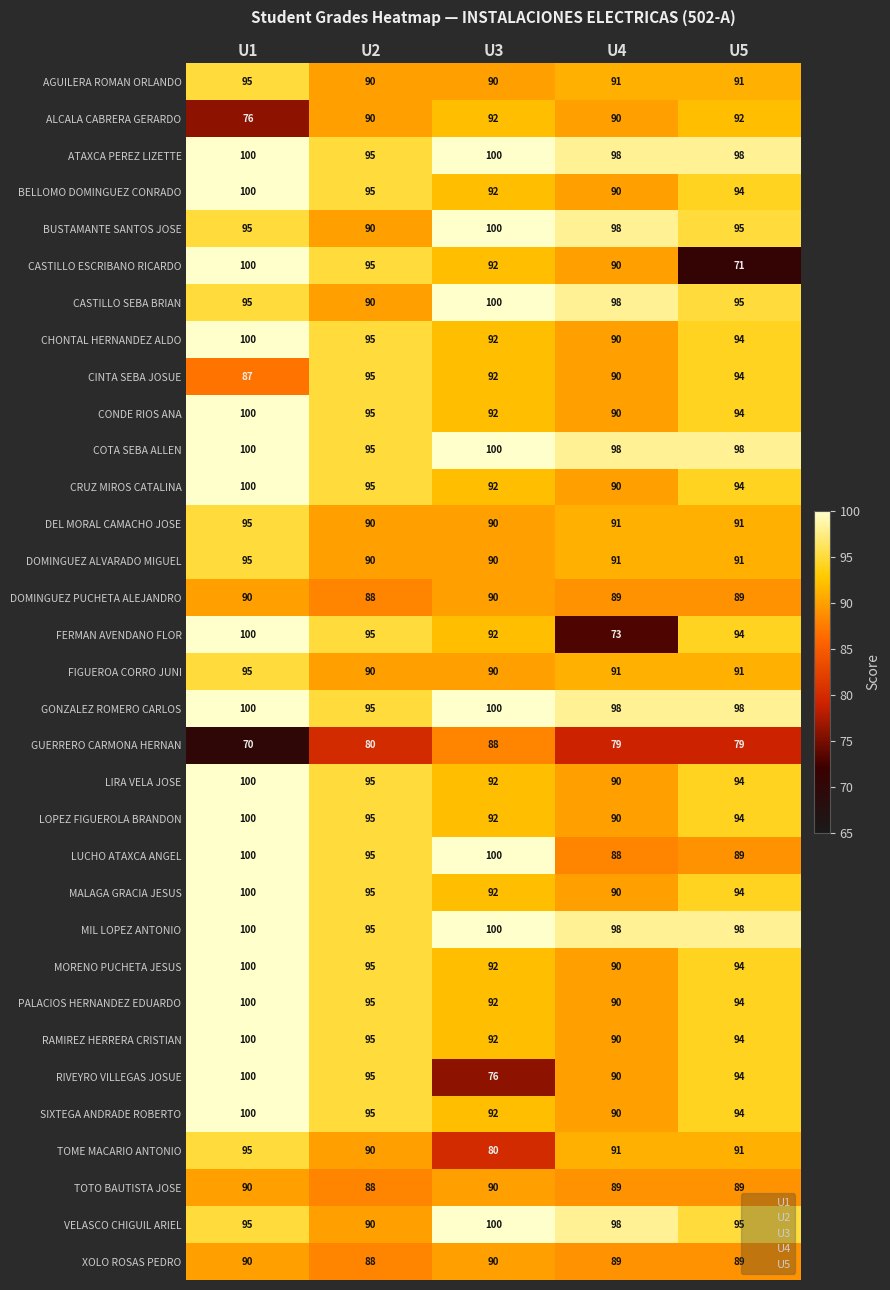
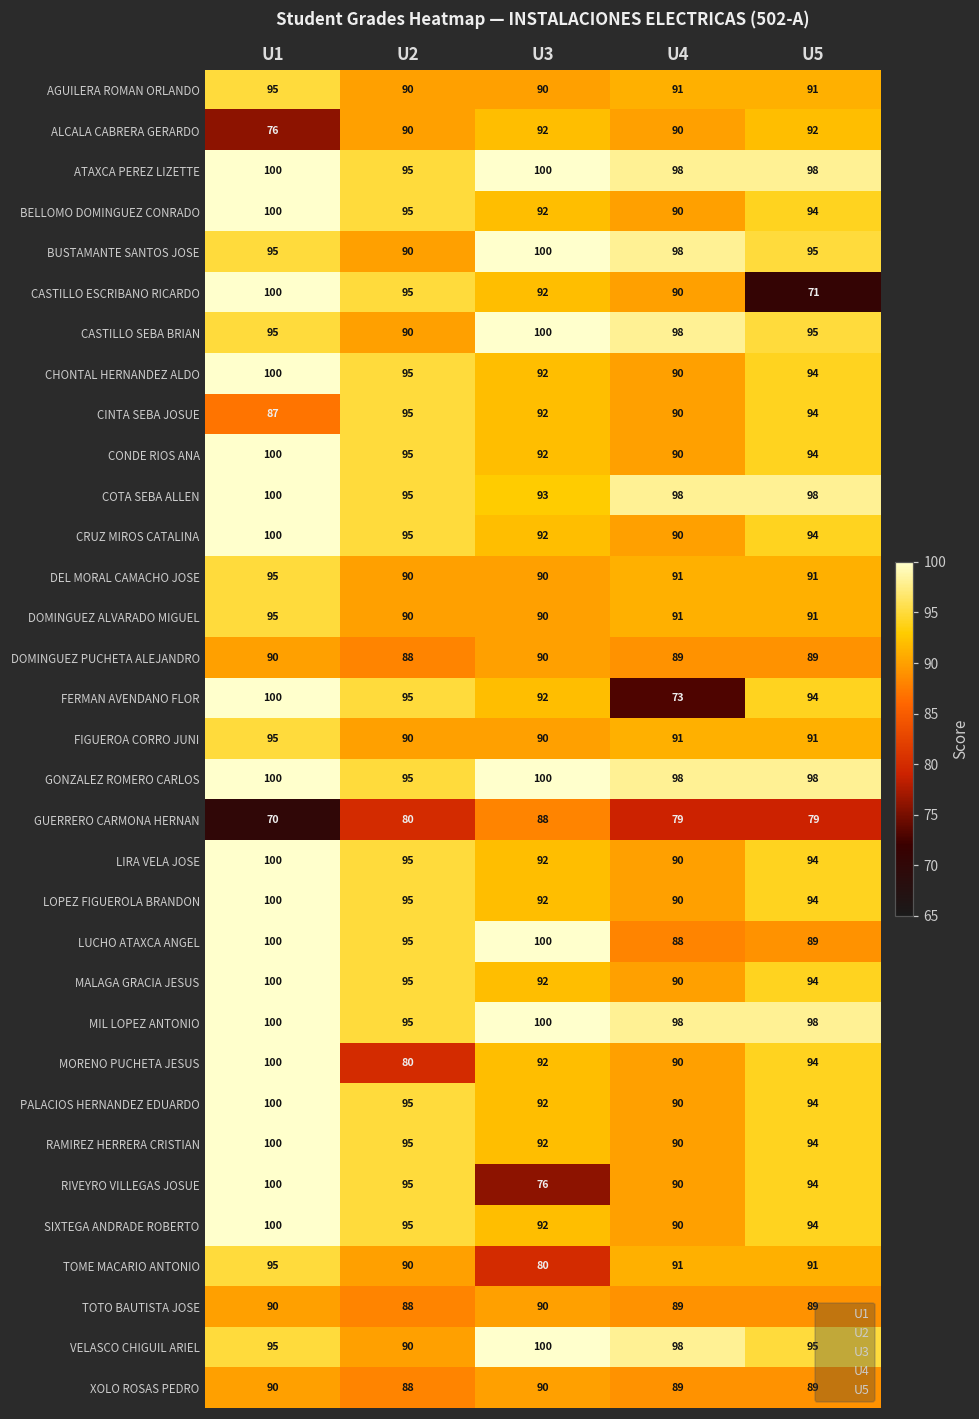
  {
    "AGUILERA ROMAN ORLANDO": {
      "U1": 95,
      "U2": 90,
      "U3": 90,
      "U4": 91,
      "U5": 91
    },
    "ALCALA CABRERA GERARDO": {
      "U1": 76,
      "U2": 90,
      "U3": 92,
      "U4": 90,
      "U5": 92
    },
    "ATAXCA PEREZ LIZETTE": {
      "U1": 100,
      "U2": 95,
      "U3": 100,
      "U4": 98,
      "U5": 98
    },
    "BELLOMO DOMINGUEZ CONRADO": {
      "U1": 100,
      "U2": 95,
      "U3": 92,
      "U4": 90,
      "U5": 94
    },
    "BUSTAMANTE SANTOS JOSE": {
      "U1": 95,
      "U2": 90,
      "U3": 100,
      "U4": 98,
      "U5": 95
    },
    "CASTILLO ESCRIBANO RICARDO": {
      "U1": 100,
      "U2": 95,
      "U3": 92,
      "U4": 90,
      "U5": 71
    },
    "CASTILLO SEBA BRIAN": {
      "U1": 95,
      "U2": 90,
      "U3": 100,
      "U4": 98,
      "U5": 95
    },
    "CHONTAL HERNANDEZ ALDO": {
      "U1": 100,
      "U2": 95,
      "U3": 92,
      "U4": 90,
      "U5": 94
    },
    "CINTA SEBA JOSUE": {
      "U1": 87,
      "U2": 95,
      "U3": 92,
      "U4": 90,
      "U5": 94
    },
    "CONDE RIOS ANA": {
      "U1": 100,
      "U2": 95,
      "U3": 92,
      "U4": 90,
      "U5": 94
    },
    "COTA SEBA ALLEN": {
      "U1": 100,
      "U2": 95,
-     "U3": 100,
+     "U3": 93,
      "U4": 98,
      "U5": 98
    },
    "CRUZ MIROS CATALINA": {
      "U1": 100,
      "U2": 95,
      "U3": 92,
      "U4": 90,
      "U5": 94
    },
    "DEL MORAL CAMACHO JOSE": {
      "U1": 95,
      "U2": 90,
      "U3": 90,
      "U4": 91,
      "U5": 91
    },
    "DOMINGUEZ ALVARADO MIGUEL": {
      "U1": 95,
      "U2": 90,
      "U3": 90,
      "U4": 91,
      "U5": 91
    },
    "DOMINGUEZ PUCHETA ALEJANDRO": {
      "U1": 90,
      "U2": 88,
      "U3": 90,
      "U4": 89,
      "U5": 89
    },
    "FERMAN AVENDANO FLOR": {
      "U1": 100,
      "U2": 95,
      "U3": 92,
      "U4": 73,
      "U5": 94
    },
    "FIGUEROA CORRO JUNI": {
      "U1": 95,
      "U2": 90,
      "U3": 90,
      "U4": 91,
      "U5": 91
    },
    "GONZALEZ ROMERO CARLOS": {
      "U1": 100,
      "U2": 95,
      "U3": 100,
      "U4": 98,
      "U5": 98
    },
    "GUERRERO CARMONA HERNAN": {
      "U1": 70,
      "U2": 80,
      "U3": 88,
      "U4": 79,
      "U5": 79
    },
    "LIRA VELA JOSE": {
      "U1": 100,
      "U2": 95,
      "U3": 92,
      "U4": 90,
      "U5": 94
    },
    "LOPEZ FIGUEROLA BRANDON": {
      "U1": 100,
      "U2": 95,
      "U3": 92,
      "U4": 90,
      "U5": 94
    },
    "LUCHO ATAXCA ANGEL": {
      "U1": 100,
      "U2": 95,
      "U3": 100,
      "U4": 88,
      "U5": 89
    },
    "MALAGA GRACIA JESUS": {
      "U1": 100,
      "U2": 95,
      "U3": 92,
      "U4": 90,
      "U5": 94
    },
    "MIL LOPEZ ANTONIO": {
      "U1": 100,
      "U2": 95,
      "U3": 100,
      "U4": 98,
      "U5": 98
    },
    "MORENO PUCHETA JESUS": {
      "U1": 100,
-     "U2": 95,
+     "U2": 80,
      "U3": 92,
      "U4": 90,
      "U5": 94
    },
    "PALACIOS HERNANDEZ EDUARDO": {
      "U1": 100,
      "U2": 95,
      "U3": 92,
      "U4": 90,
      "U5": 94
    },
    "RAMIREZ HERRERA CRISTIAN": {
      "U1": 100,
      "U2": 95,
      "U3": 92,
      "U4": 90,
      "U5": 94
    },
    "RIVEYRO VILLEGAS JOSUE": {
      "U1": 100,
      "U2": 95,
      "U3": 76,
      "U4": 90,
      "U5": 94
    },
    "SIXTEGA ANDRADE ROBERTO": {
      "U1": 100,
      "U2": 95,
      "U3": 92,
      "U4": 90,
      "U5": 94
    },
    "TOME MACARIO ANTONIO": {
      "U1": 95,
      "U2": 90,
      "U3": 80,
      "U4": 91,
      "U5": 91
    },
    "TOTO BAUTISTA JOSE": {
      "U1": 90,
      "U2": 88,
      "U3": 90,
      "U4": 89,
      "U5": 89
    },
    "VELASCO CHIGUIL ARIEL": {
      "U1": 95,
      "U2": 90,
      "U3": 100,
      "U4": 98
    },
    "XOLO ROSAS PEDRO": {
      "U1": 90,
      "U2": 88,
      "U3": 90,
      "U4": 89
    }
  }
